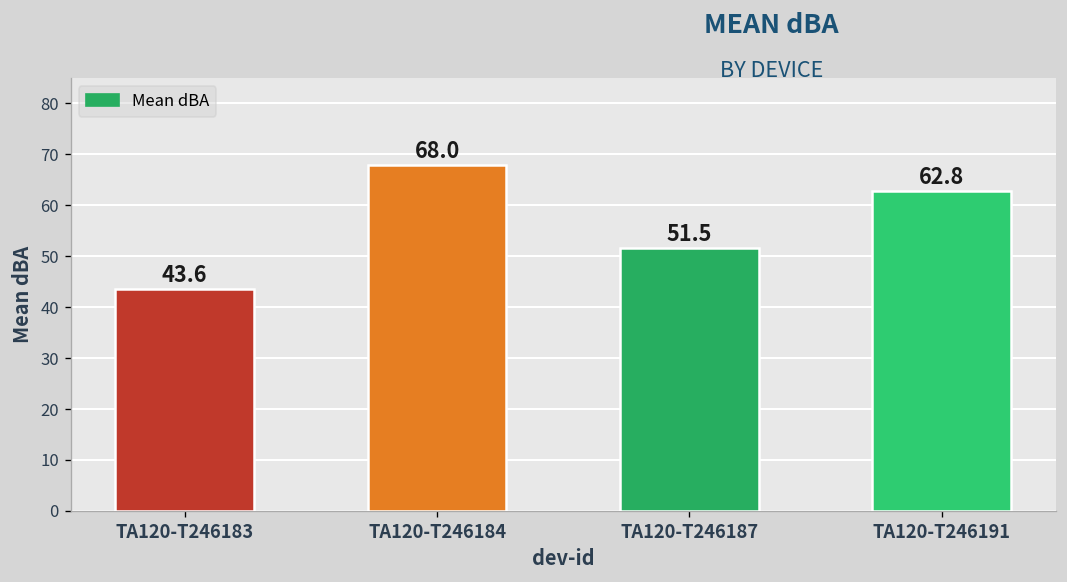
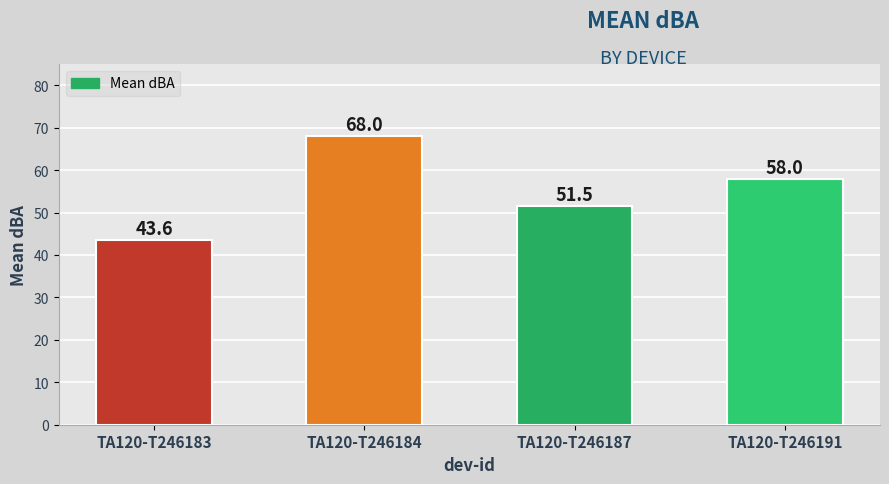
  {
    "TA120-T246183": 43.6,
    "TA120-T246184": 68.0,
    "TA120-T246187": 51.5,
-   "TA120-T246191": 62.8
+   "TA120-T246191": 58.0
  }
